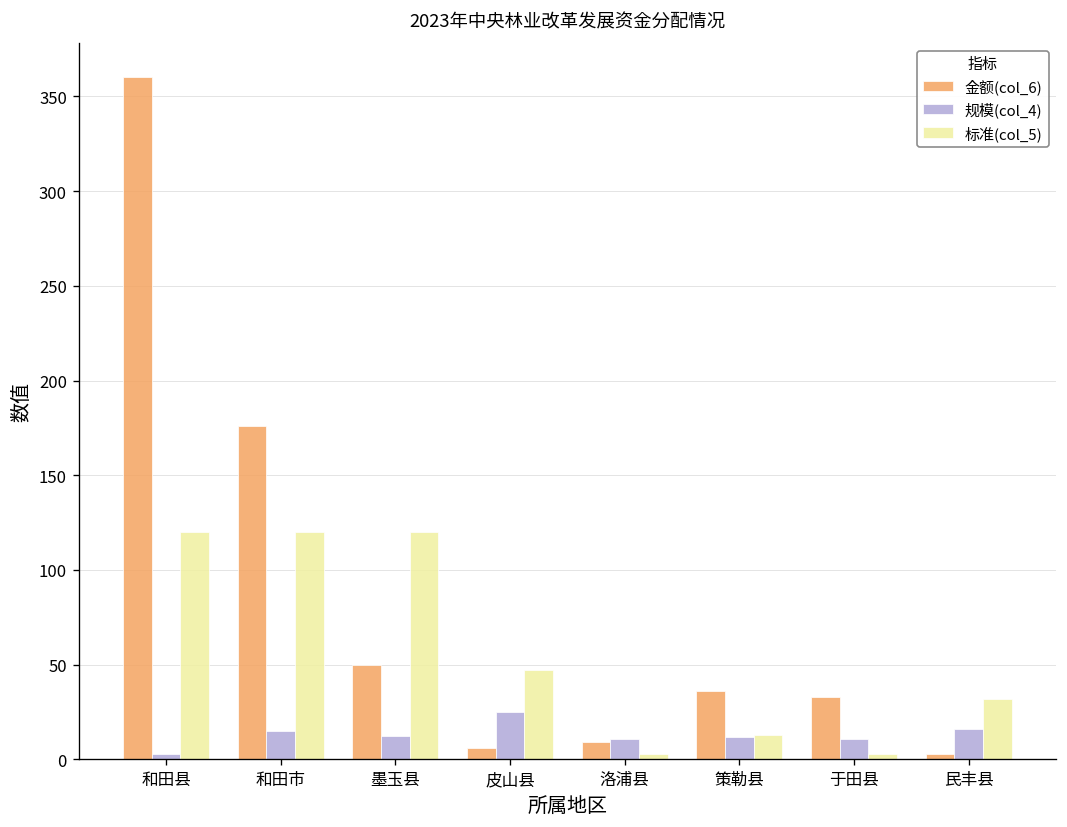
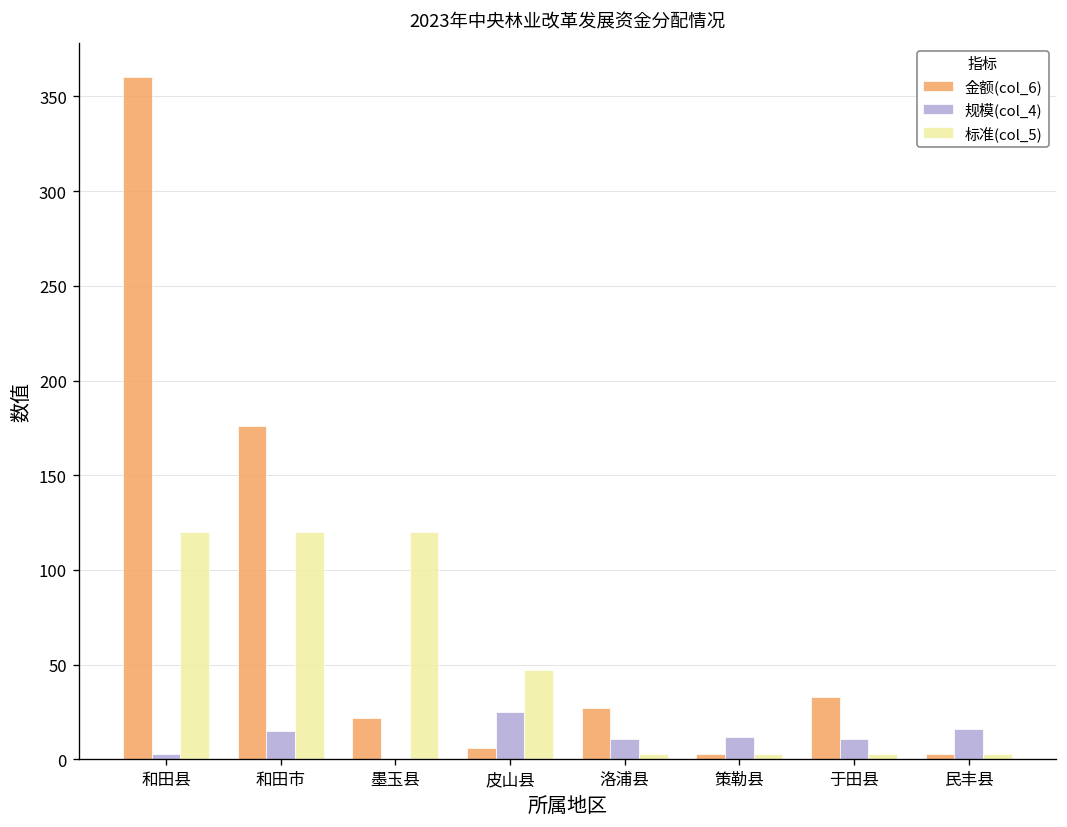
  {
    "金额(col_6)": {
      "和田县": 360,
      "和田市": 176,
-     "墨玉县": 50,
+     "墨玉县": 22,
      "皮山县": 6,
-     "洛浦县": 9,
-     "策勒县": 36,
+     "洛浦县": 27,
+     "策勒县": 3,
      "于田县": 33,
      "民丰县": 3
    },
    "规模(col_4)": {
      "和田县": 3,
      "和田市": 15,
-     "墨玉县": 13,
+     "墨玉县": 0,
      "皮山县": 25,
      "洛浦县": 11,
      "策勒县": 12,
      "于田县": 11,
      "民丰县": 16
    },
    "标准(col_5)": {
      "和田县": 120,
      "和田市": 120,
      "墨玉县": 120,
      "皮山县": 47,
      "洛浦县": 3,
-     "策勒县": 13,
+     "策勒县": 3,
      "于田县": 3,
-     "民丰县": 32
+     "民丰县": 3
    }
  }
